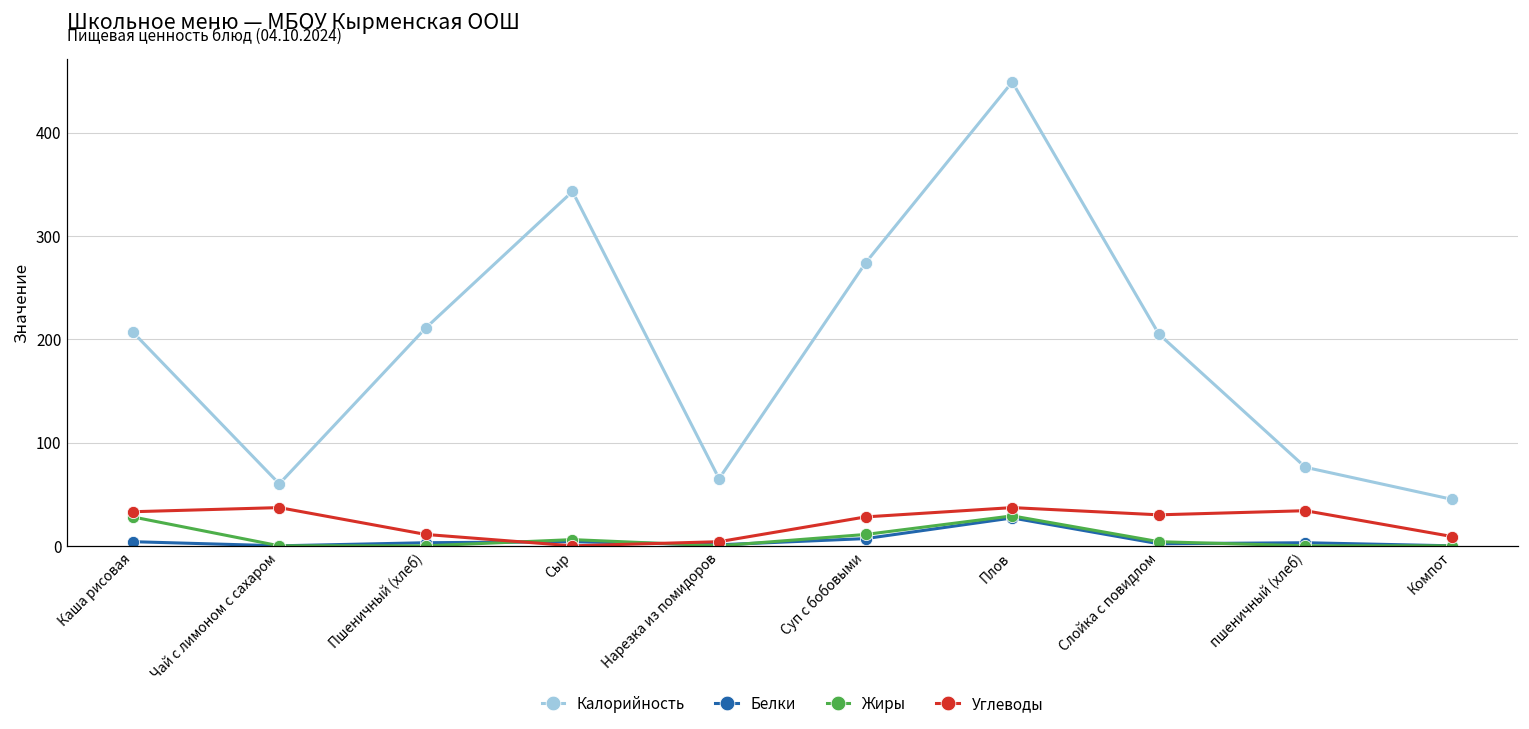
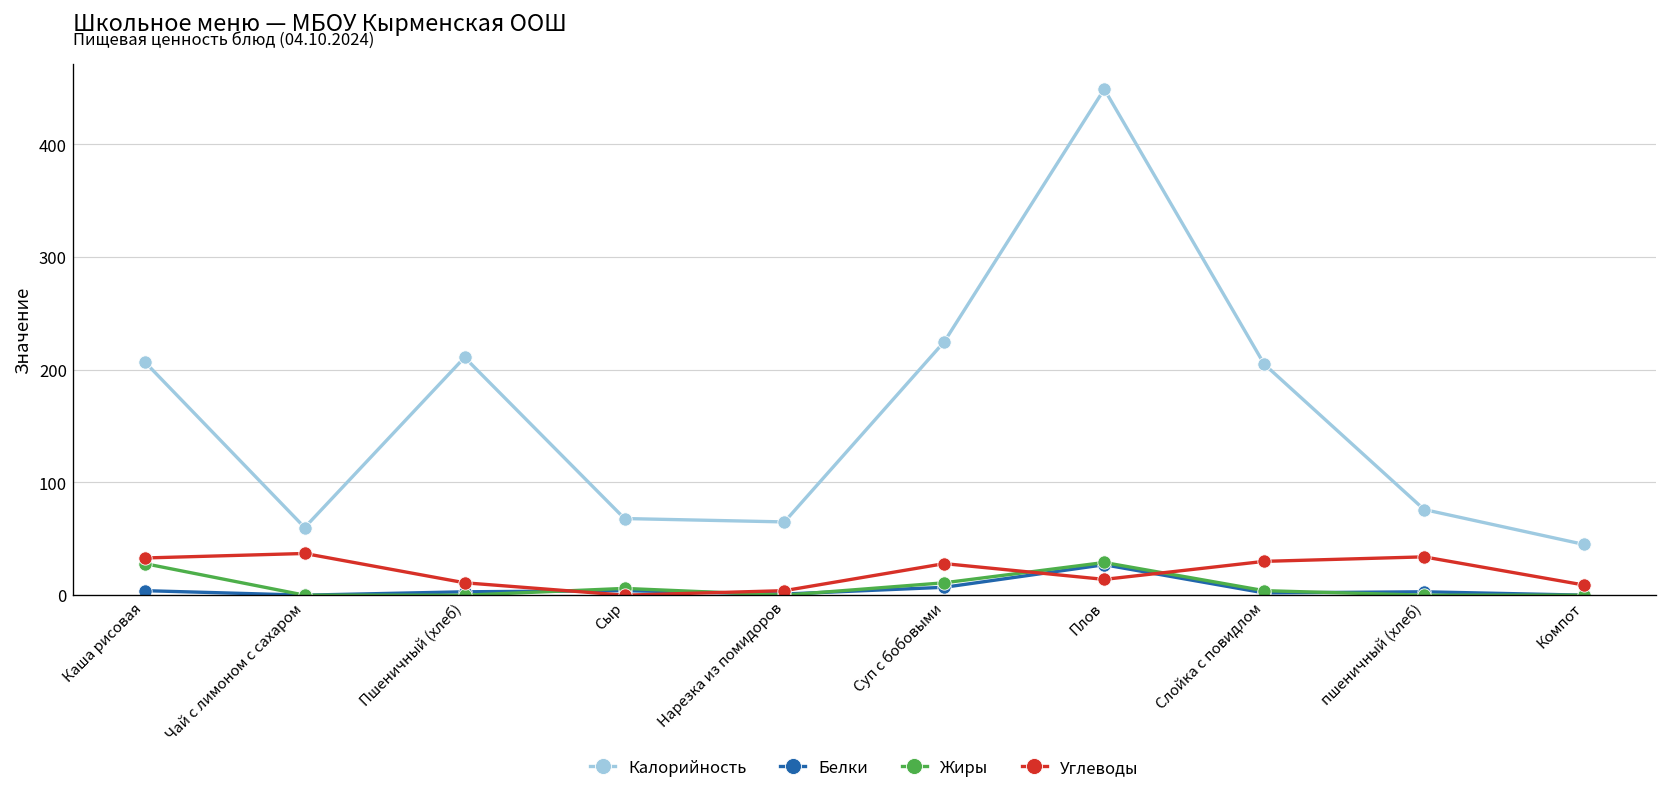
  {
    "Калорийность": {
      "Каша рисовая": 210,
      "Чай с лимоном с сахаром": 60,
      "Пшеничный (хлеб)": 210,
-     "Сыр": 340,
+     "Сыр": 70,
      "Нарезка из помидоров": 70,
-     "Суп с бобовыми": 270,
+     "Суп с бобовыми": 230,
      "Плов": 450,
      "Слойка с повидлом": 210,
      "пшеничный (хлеб)": 80,
      "Компот": 50
    },
    "Белки": {
      "Каша рисовая": 0,
      "Пшеничный (хлеб)": 0,
      "Суп с бобовыми": 10,
      "пшеничный (хлеб)": 0
    },
    "Жиры": {
      "Каша рисовая": 30,
      "Пшеничный (хлеб)": 0,
      "Суп с бобовыми": 10,
      "пшеничный (хлеб)": 0
    },
    "Углеводы": {
      "Каша рисовая": 30,
      "Чай с лимоном с сахаром": 40,
      "Пшеничный (хлеб)": 10,
      "Сыр": 0,
      "Нарезка из помидоров": 0,
      "Суп с бобовыми": 30,
-     "Плов": 40,
+     "Плов": 10,
      "Слойка с повидлом": 30,
      "пшеничный (хлеб)": 30,
      "Компот": 10
    }
  }
